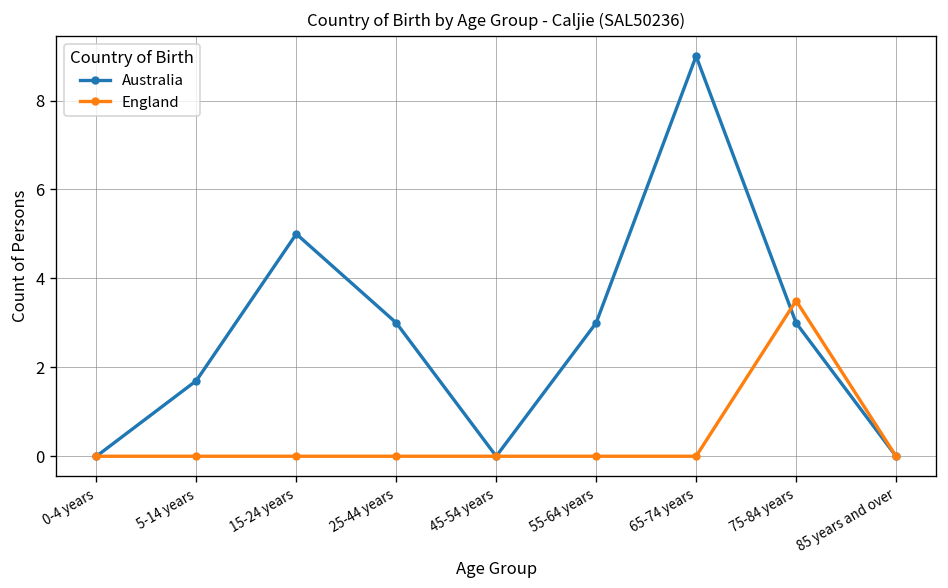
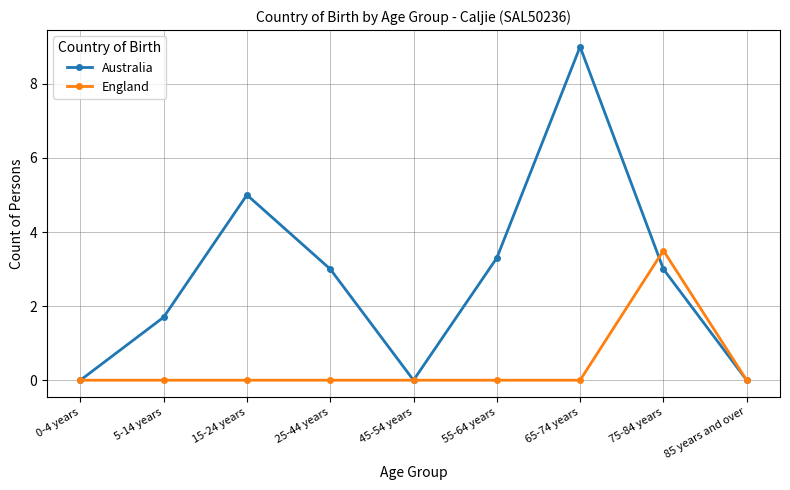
  {
    "Australia": {
      "5-14 years": 1.7,
      "15-24 years": 5.0,
      "25-44 years": 3.0,
-     "55-64 years": 3.0,
+     "55-64 years": 3.3,
      "65-74 years": 9.0,
      "75-84 years": 3.0
    },
    "England": {
      "5-14 years": 0.0,
      "15-24 years": 0.0,
      "25-44 years": 0.0,
      "55-64 years": 0.0,
      "65-74 years": 0.0,
      "75-84 years": 3.5
    }
  }
